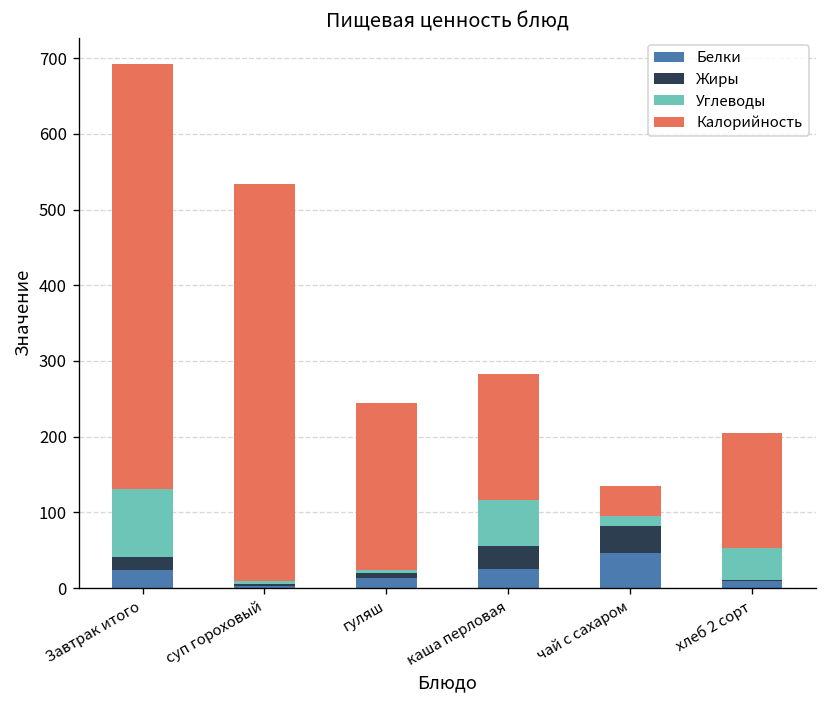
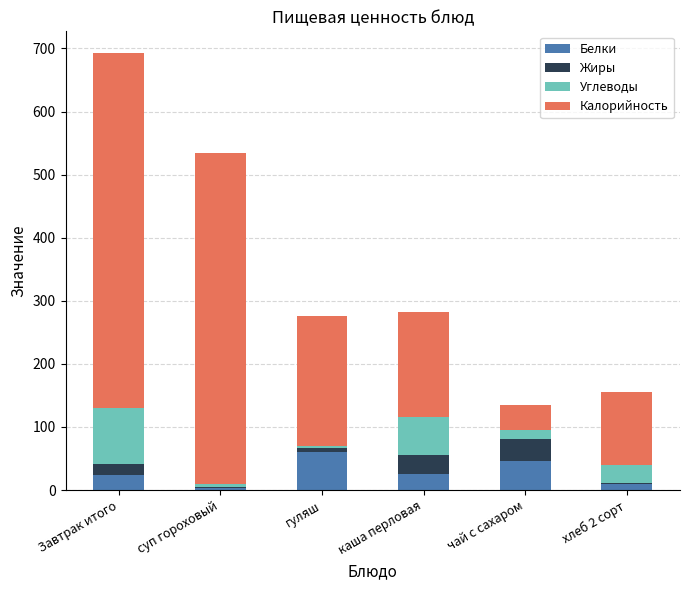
  {
    "Белки": {
      "Завтрак итого": 20,
-     "гуляш": 10,
+     "гуляш": 60,
      "каша перловая": 30,
      "чай с сахаром": 50,
      "хлеб 2 сорт": 10
    },
    "Жиры": {
      "Завтрак итого": 20,
      "гуляш": 10,
      "каша перловая": 30,
      "чай с сахаром": 30
    },
    "Углеводы": {
      "Завтрак итого": 90,
      "гуляш": 0,
      "каша перловая": 60,
      "чай с сахаром": 10,
-     "хлеб 2 сорт": 40
+     "хлеб 2 сорт": 30
    },
    "Калорийность": {
      "Завтрак итого": 560,
      "суп гороховый": 520,
-     "гуляш": 220,
+     "гуляш": 210,
      "каша перловая": 170,
      "чай с сахаром": 40,
-     "хлеб 2 сорт": 150
+     "хлеб 2 сорт": 120
    }
  }
